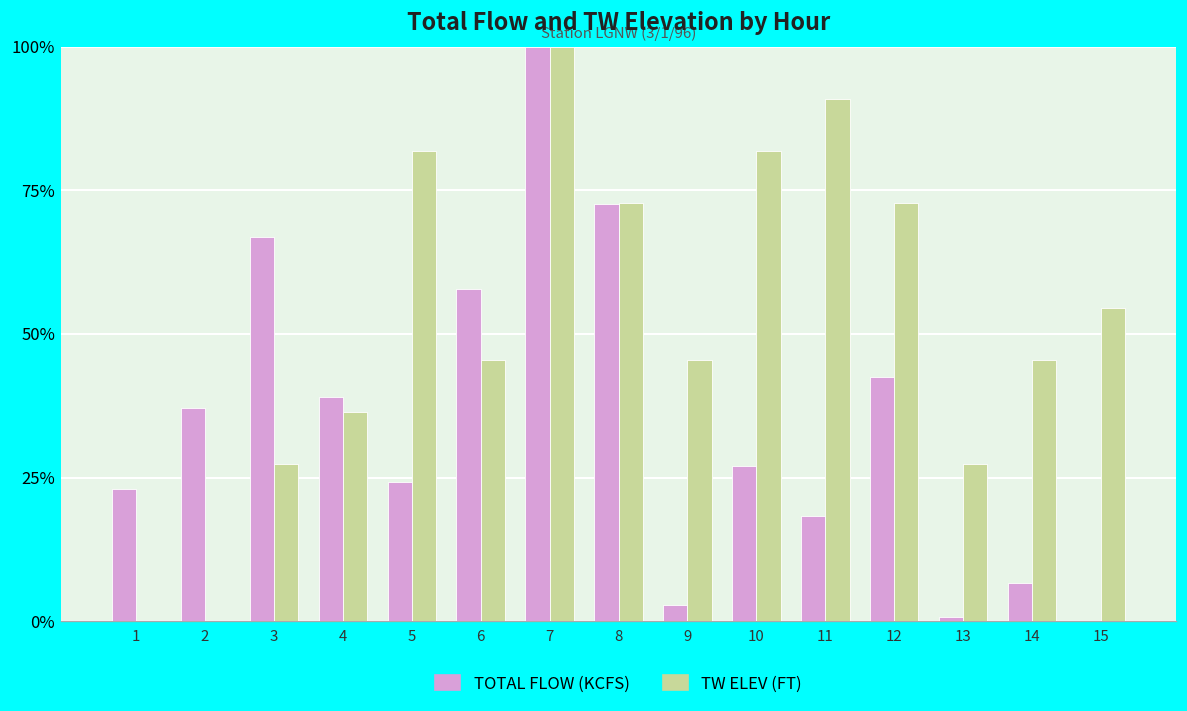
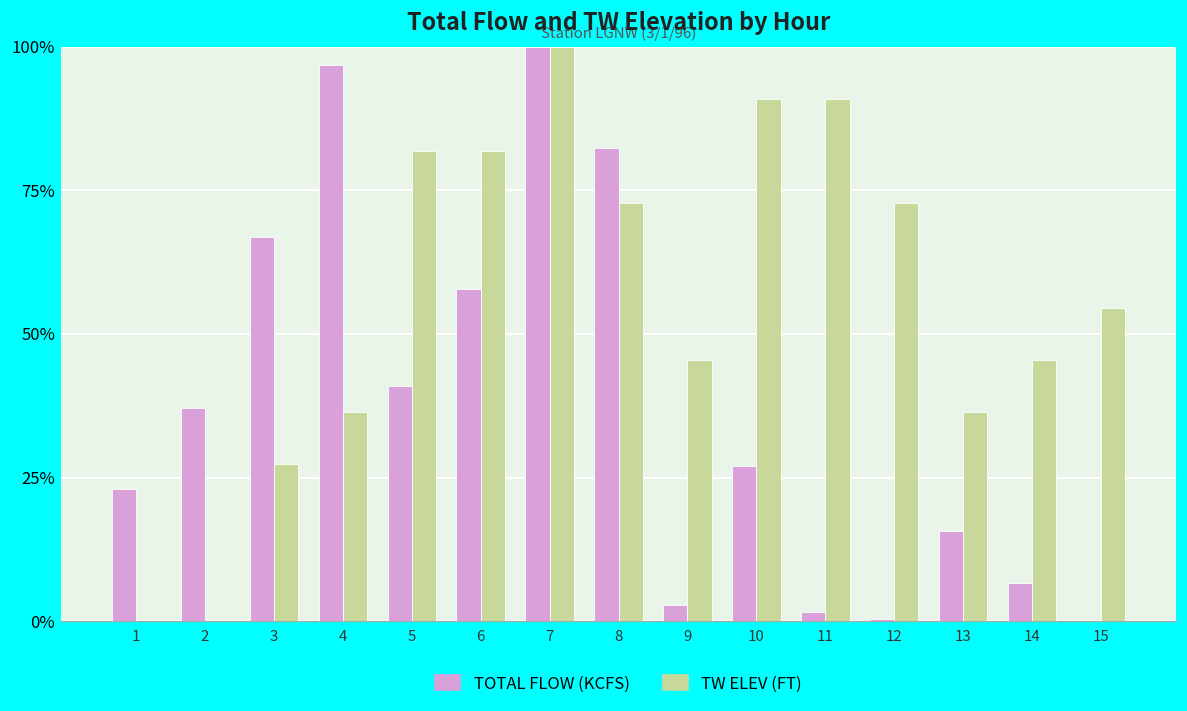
  {
    "TOTAL FLOW (KCFS)": {
      "1": "23%",
      "2": "37%",
      "3": "67%",
-     "4": "39%",
-     "5": "24%",
+     "4": "97%",
+     "5": "41%",
      "6": "58%",
      "7": "100%",
-     "8": "73%",
+     "8": "82%",
      "9": "3%",
      "10": "27%",
-     "11": "18%",
-     "12": "43%",
-     "13": "1%",
+     "11": "2%",
+     "12": "0%",
+     "13": "16%",
      "14": "7%",
      "15": "0%"
    },
    "TW ELEV (FT)": {
      "1": "0%",
      "2": "0%",
      "3": "27%",
      "4": "36%",
      "5": "82%",
-     "6": "45%",
+     "6": "82%",
      "8": "73%",
      "9": "45%",
-     "10": "82%",
+     "10": "91%",
      "11": "91%",
      "12": "73%",
-     "13": "27%",
+     "13": "36%",
      "14": "45%",
      "15": "55%"
    }
  }
